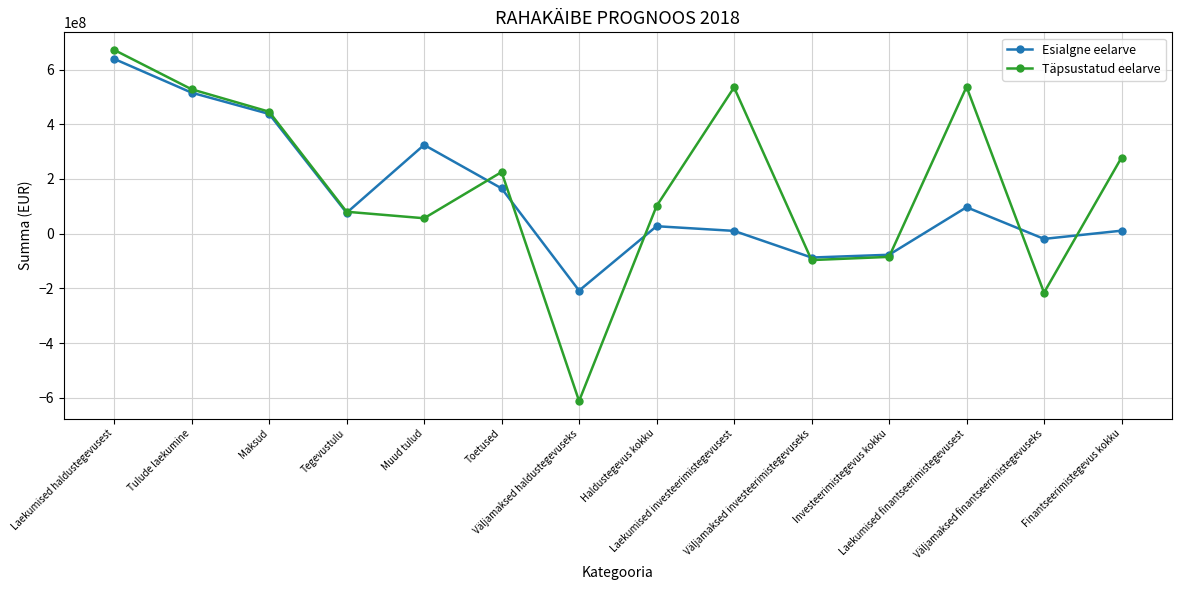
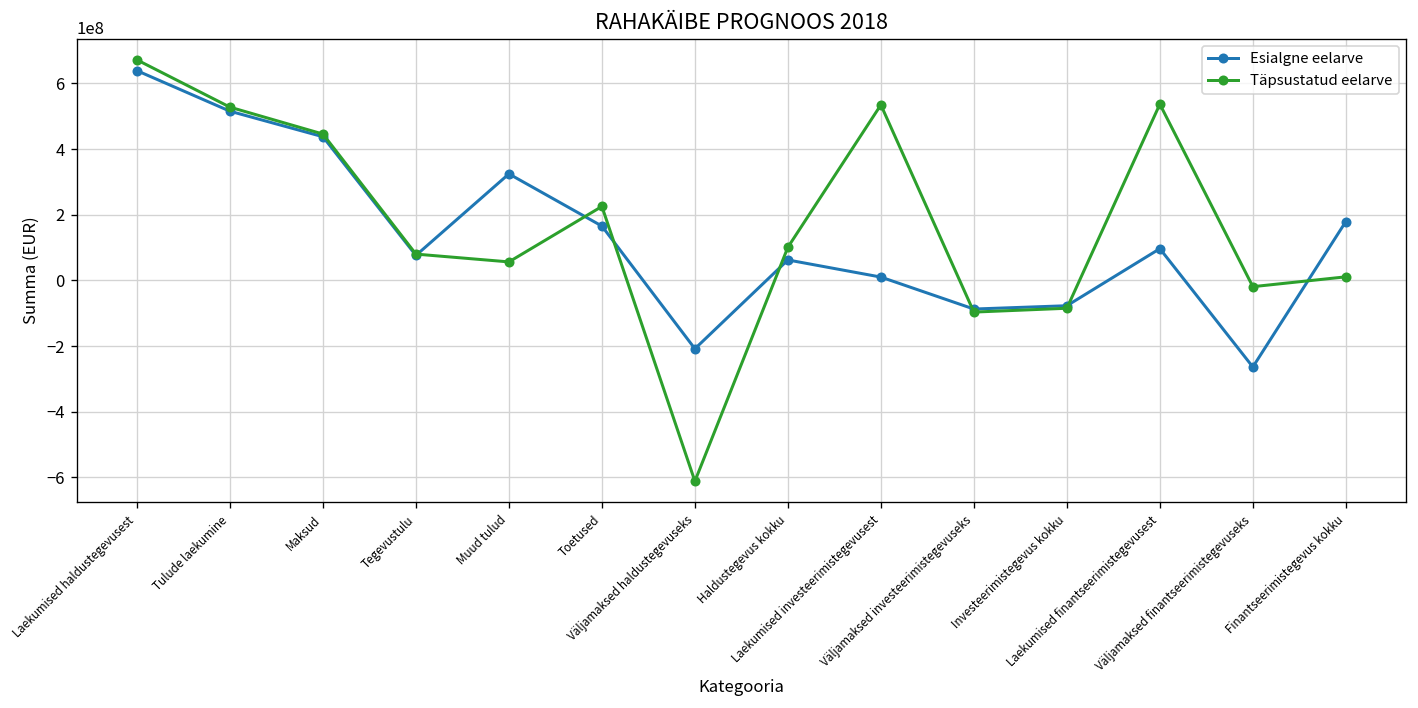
  {
    "Esialgne eelarve": {
      "Laekumised haldustegevusest": 640000000,
      "Tulude laekumine": 520000000,
      "Muud tulud": 320000000,
      "Toetused": 170000000,
      "Väljamaksed haldustegevuseks": -210000000,
-     "Haldustegevus kokku": 30000000,
+     "Haldustegevus kokku": 60000000,
      "Laekumised investeerimistegevusest": 10000000,
      "Väljamaksed investeerimistegevuseks": -90000000,
      "Laekumised finantseerimistegevusest": 100000000,
-     "Väljamaksed finantseerimistegevuseks": -20000000,
-     "Finantseerimistegevus kokku": 10000000
+     "Väljamaksed finantseerimistegevuseks": -260000000,
+     "Finantseerimistegevus kokku": 180000000
    },
    "Täpsustatud eelarve": {
      "Laekumised haldustegevusest": 670000000,
      "Tulude laekumine": 530000000,
      "Muud tulud": 60000000,
      "Toetused": 230000000,
      "Väljamaksed haldustegevuseks": -610000000,
      "Haldustegevus kokku": 100000000,
      "Laekumised investeerimistegevusest": 530000000,
      "Väljamaksed investeerimistegevuseks": -100000000,
      "Laekumised finantseerimistegevusest": 540000000,
-     "Väljamaksed finantseerimistegevuseks": -220000000,
-     "Finantseerimistegevus kokku": 280000000
+     "Väljamaksed finantseerimistegevuseks": -20000000,
+     "Finantseerimistegevus kokku": 10000000
    }
  }
